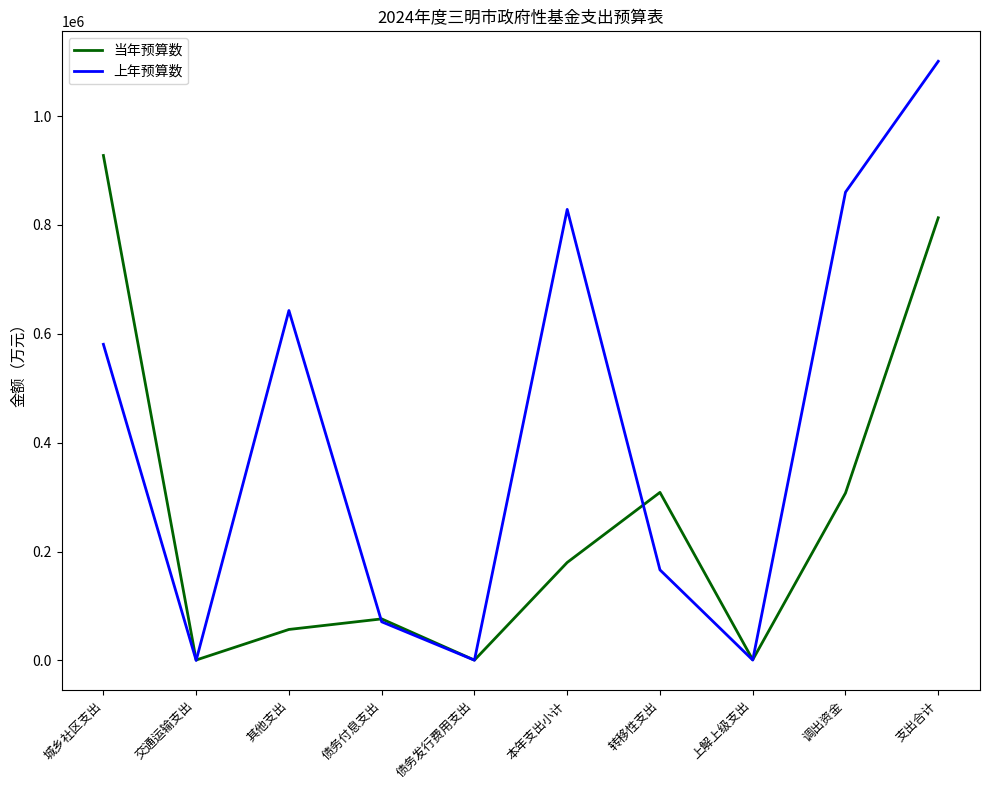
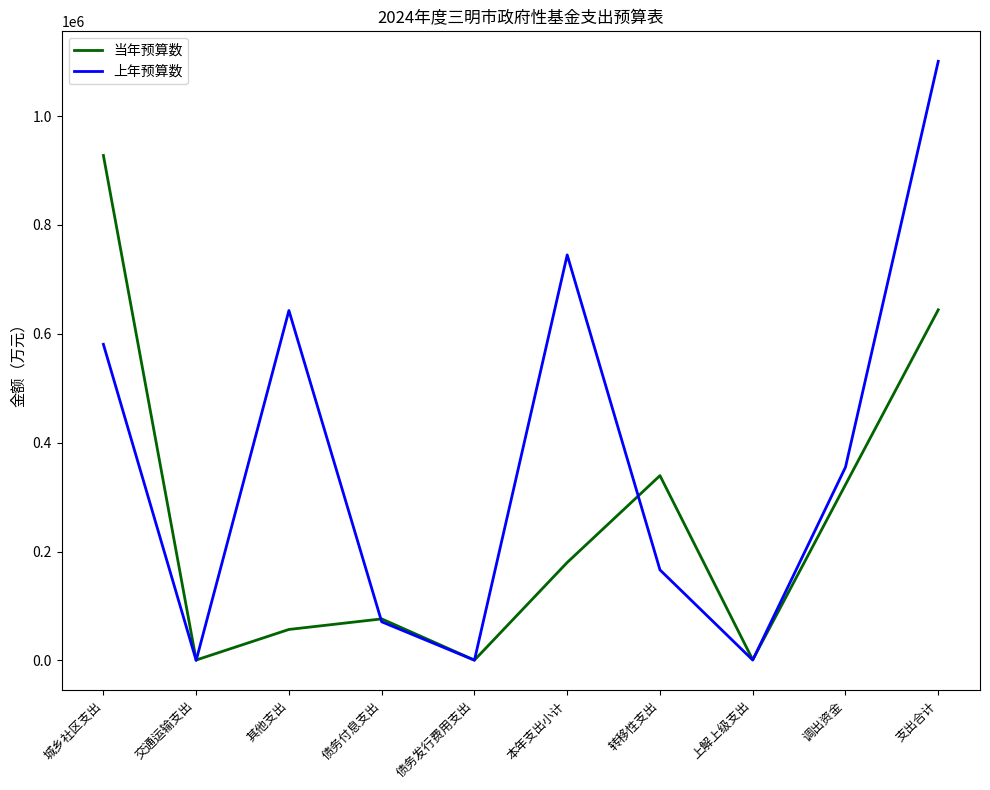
  {
    "当年预算数": {
      "城乡社区支出": 930000,
      "其他支出": 60000,
      "债务付息支出": 80000,
      "本年支出小计": 180000,
-     "转移性支出": 310000,
-     "调出资金": 310000,
-     "支出合计": 810000
+     "转移性支出": 340000,
+     "调出资金": 320000,
+     "支出合计": 640000
    },
    "上年预算数": {
      "城乡社区支出": 580000,
      "其他支出": 640000,
      "债务付息支出": 70000,
-     "本年支出小计": 830000,
+     "本年支出小计": 740000,
      "转移性支出": 170000,
-     "调出资金": 860000,
+     "调出资金": 360000,
      "支出合计": 1100000
    }
  }
